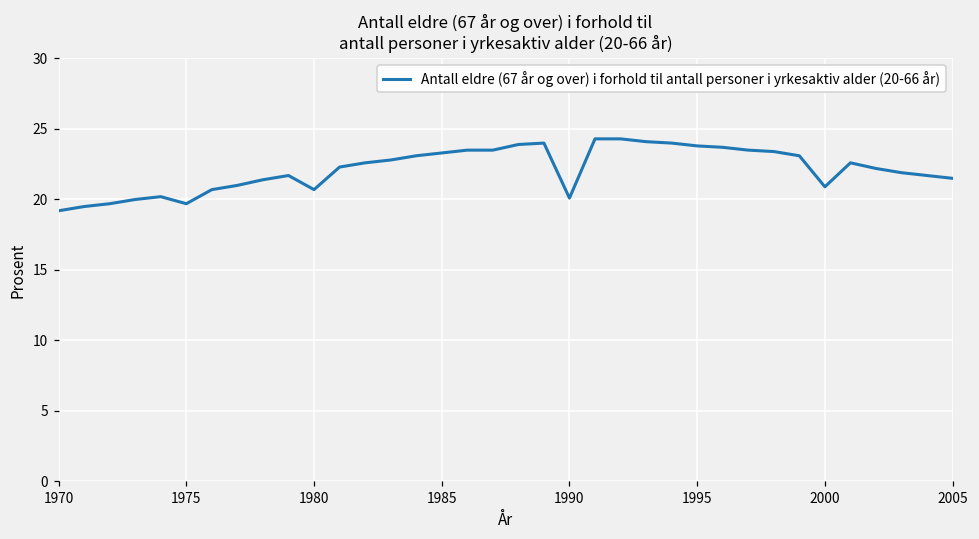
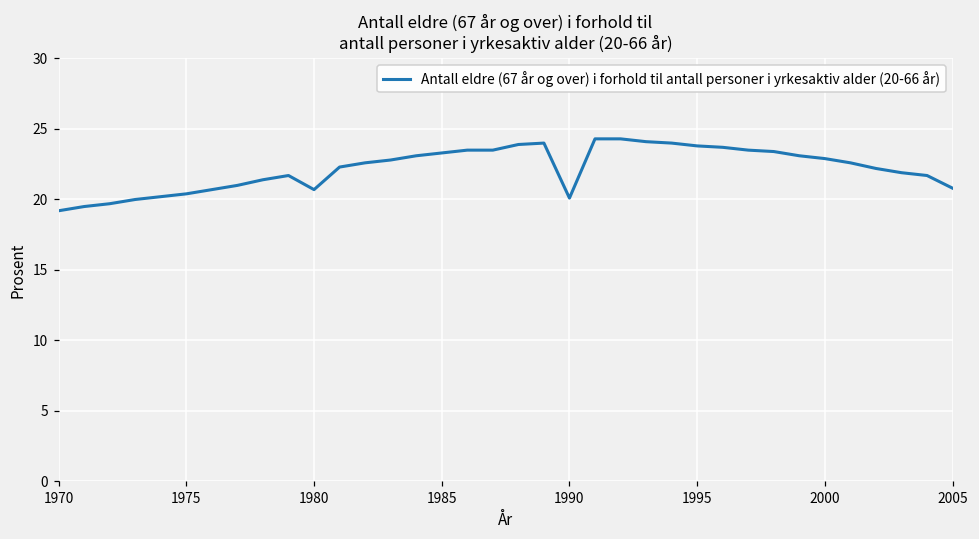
  {
    "1970": 19.2,
-   "1975": 19.7,
+   "1975": 20.4,
    "1980": 20.7,
    "1985": 23.3,
    "1990": 20.1,
    "1995": 23.8,
-   "2000": 20.9,
-   "2005": 21.5
+   "2000": 22.9,
+   "2005": 20.8
  }
